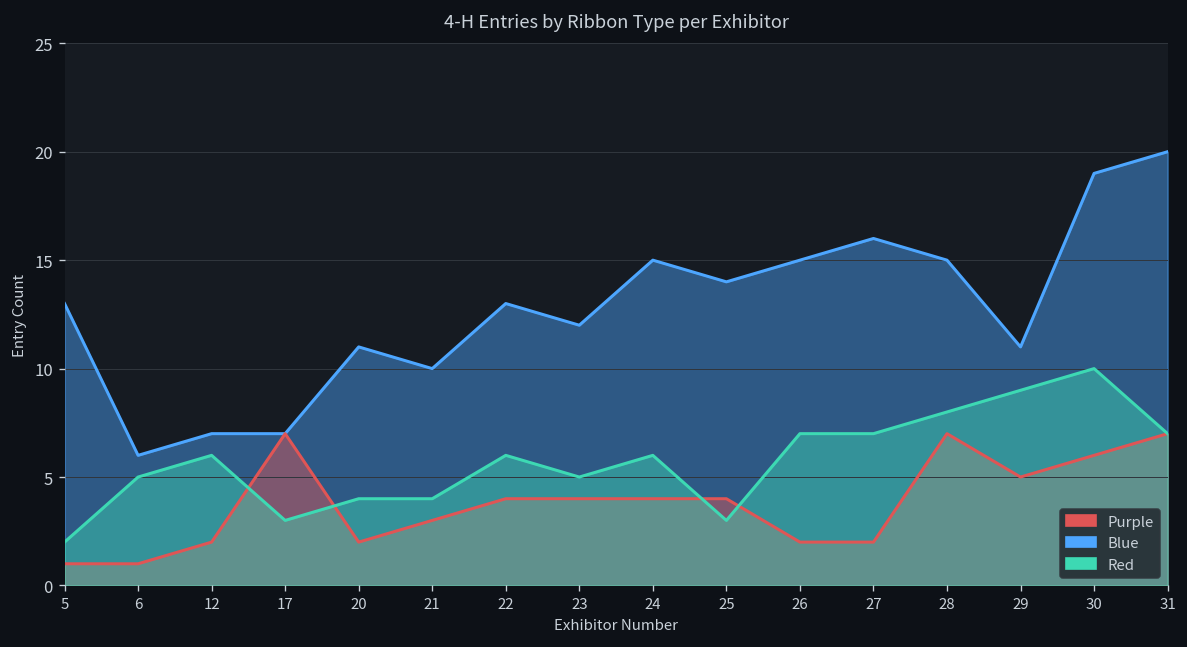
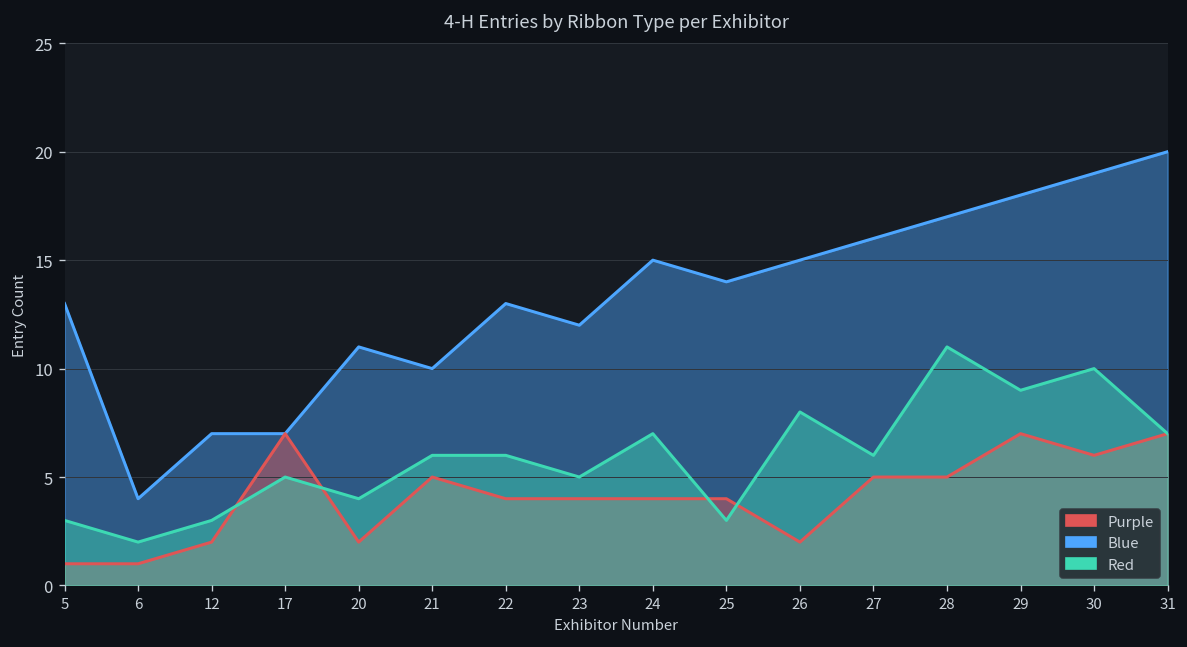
  {
    "Blue": {
      "5": 13,
-     "6": 6,
+     "6": 4,
      "12": 7,
      "20": 11,
      "21": 10,
      "22": 13,
      "23": 12,
      "24": 15,
      "25": 14,
      "26": 15,
      "27": 16,
-     "28": 15,
-     "29": 11,
+     "28": 17,
+     "29": 18,
      "30": 19,
      "31": 20
    },
    "Purple": {
      "5": 1,
      "6": 1,
      "12": 2,
      "20": 2,
-     "21": 3,
+     "21": 5,
      "22": 4,
      "23": 4,
      "24": 4,
      "25": 4,
      "26": 2,
-     "27": 2,
-     "28": 7,
-     "29": 5,
+     "27": 5,
+     "28": 5,
+     "29": 7,
      "30": 6
    },
    "Red": {
-     "5": 2,
-     "6": 5,
-     "12": 6,
-     "17": 3,
+     "5": 3,
+     "6": 2,
+     "12": 3,
+     "17": 5,
      "20": 4,
-     "21": 4,
+     "21": 6,
      "22": 6,
      "23": 5,
-     "24": 6,
+     "24": 7,
      "25": 3,
-     "26": 7,
-     "27": 7,
-     "28": 8,
+     "26": 8,
+     "27": 6,
+     "28": 11,
      "29": 9,
      "30": 10
    }
  }
